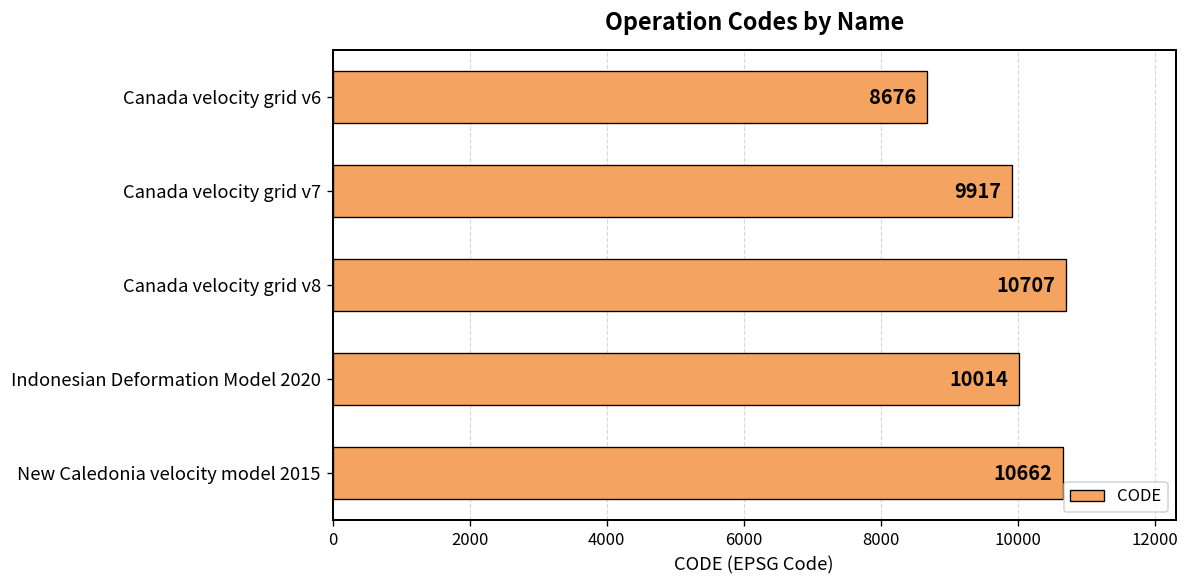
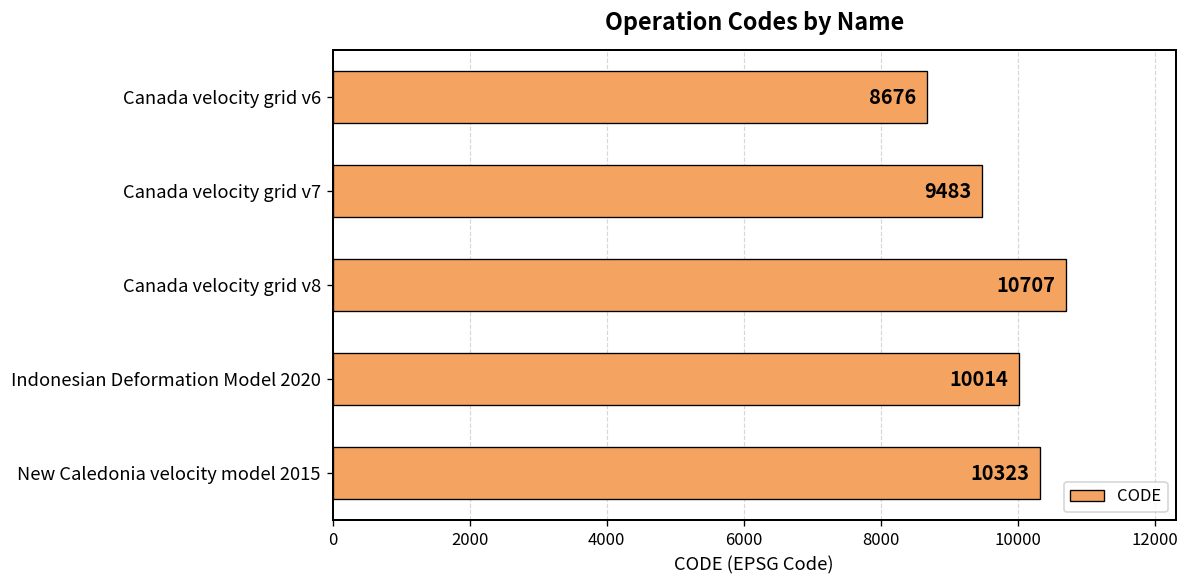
  {
    "Canada velocity grid v6": 8676,
-   "Canada velocity grid v7": 9917,
+   "Canada velocity grid v7": 9483,
    "Canada velocity grid v8": 10707,
    "Indonesian Deformation Model 2020": 10014,
-   "New Caledonia velocity model 2015": 10662
+   "New Caledonia velocity model 2015": 10323
  }
